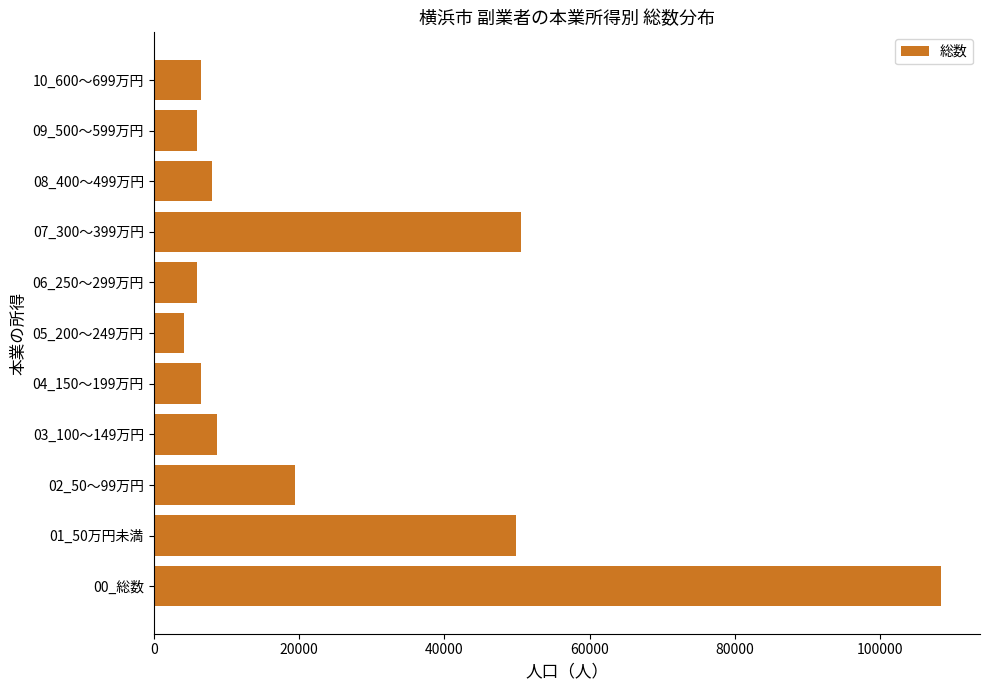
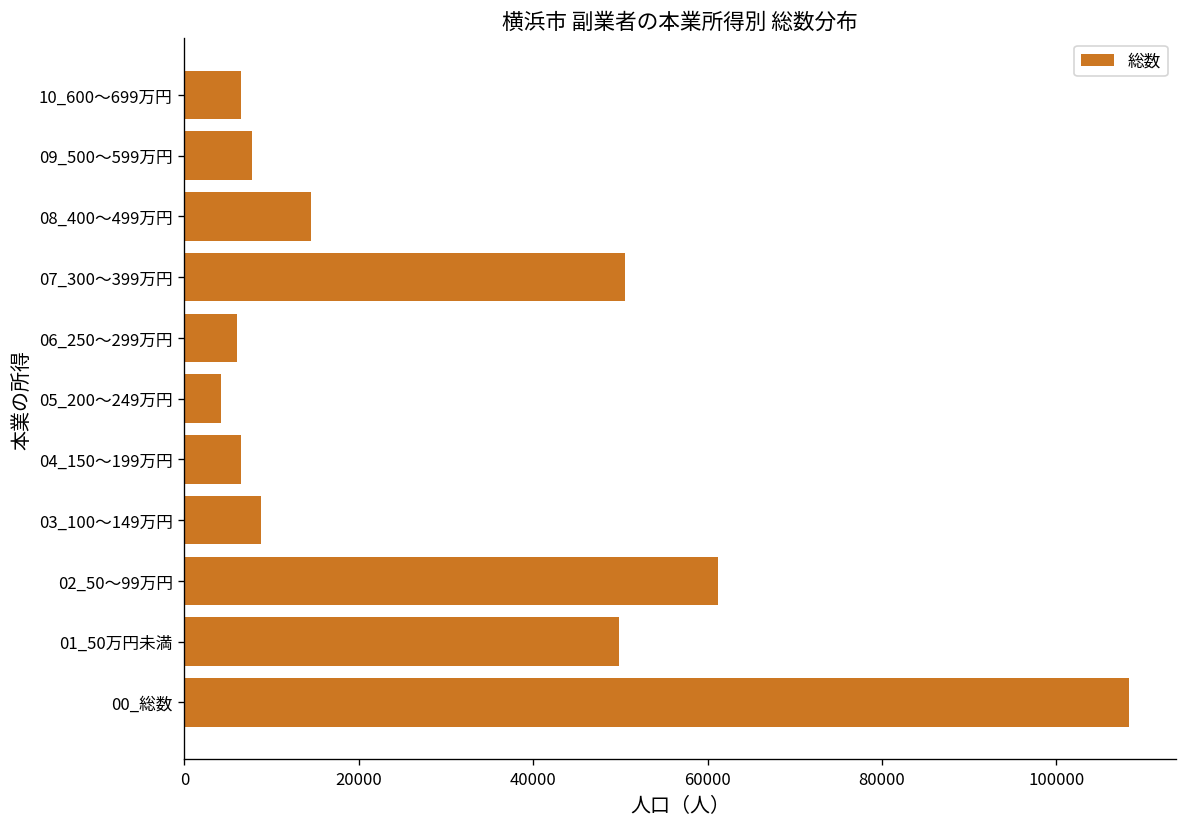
  {
    "10_600～699万円": 7000,
-   "09_500～599万円": 6000,
-   "08_400～499万円": 8000,
+   "09_500～599万円": 8000,
+   "08_400～499万円": 14000,
    "07_300～399万円": 50000,
    "06_250～299万円": 6000,
    "05_200～249万円": 4000,
    "04_150～199万円": 7000,
    "03_100～149万円": 9000,
-   "02_50～99万円": 20000,
+   "02_50～99万円": 61000,
    "01_50万円未満": 50000,
    "00_総数": 108000
  }
